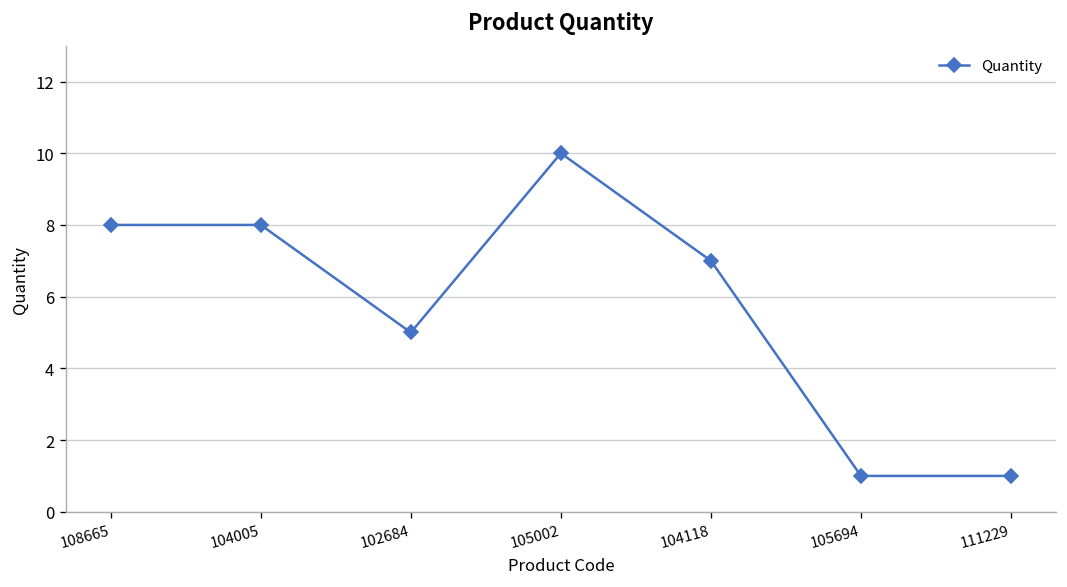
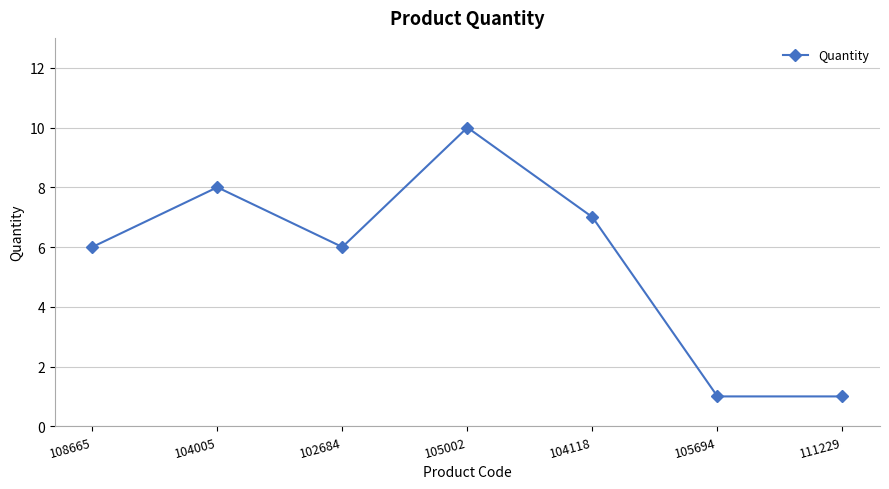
  {
-   "108665": 8,
+   "108665": 6,
    "104005": 8,
-   "102684": 5,
+   "102684": 6,
    "105002": 10,
    "104118": 7,
    "105694": 1,
    "111229": 1
  }
